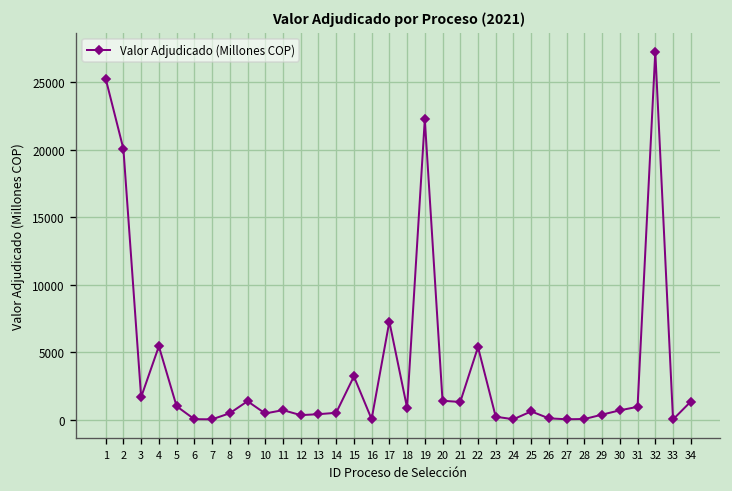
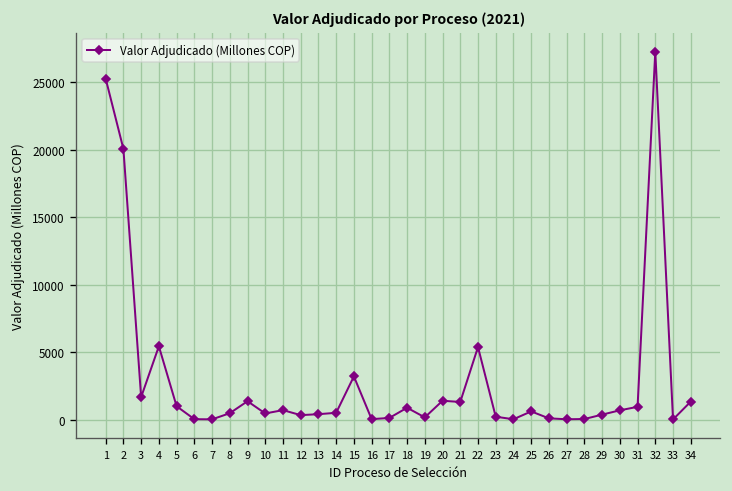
  {
    "1": 25300,
    "2": 20000,
    "3": 1700,
    "4": 5400,
    "5": 1000,
    "6": 0,
    "7": 0,
    "8": 500,
    "9": 1400,
    "10": 500,
    "11": 700,
    "12": 300,
    "13": 400,
    "14": 500,
    "15": 3200,
    "16": 0,
-   "17": 7300,
+   "17": 100,
    "18": 900,
-   "19": 22200,
+   "19": 200,
    "20": 1400,
    "21": 1300,
    "22": 5400,
    "23": 200,
    "24": 0,
    "25": 600,
    "26": 100,
    "27": 0,
    "28": 0,
    "29": 400,
    "30": 700,
    "31": 900,
    "32": 27300,
    "33": 0,
    "34": 1300
  }
